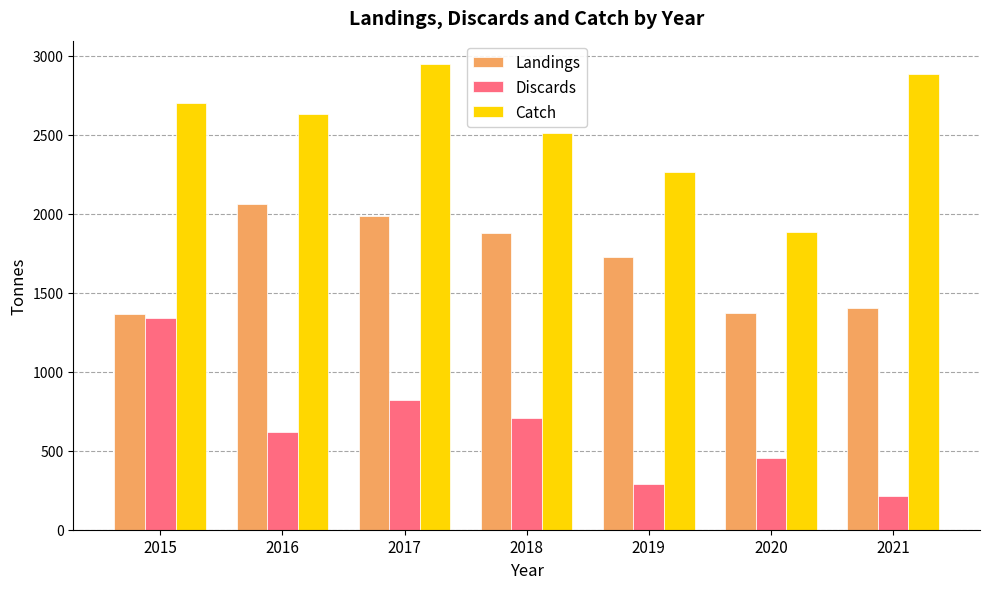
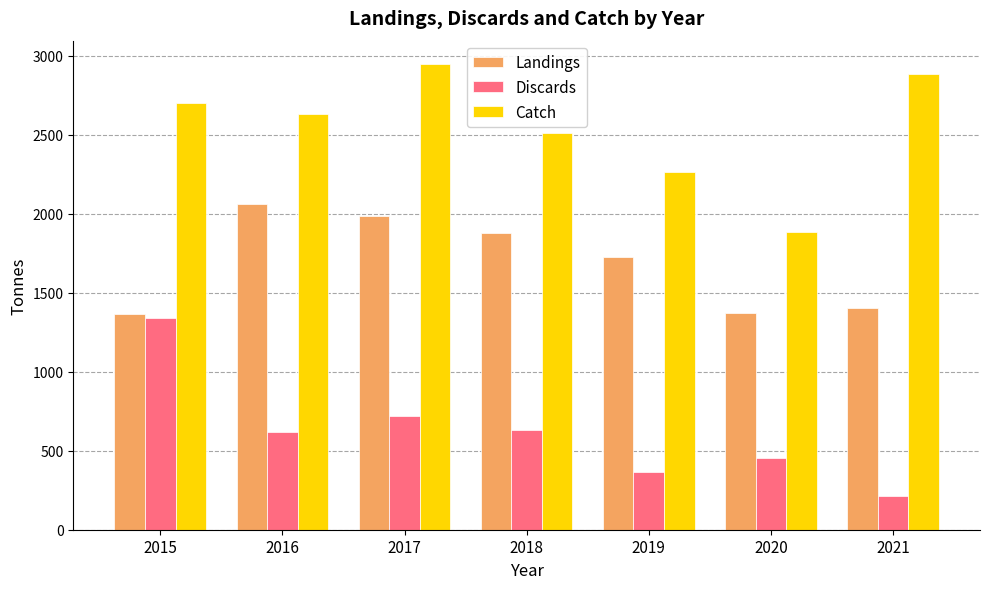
  {
    "Landings": {
      "2015": 1360,
      "2016": 2070,
      "2017": 1990,
      "2018": 1880,
      "2019": 1730,
      "2020": 1370,
      "2021": 1400
    },
    "Discards": {
      "2015": 1340,
      "2016": 620,
-     "2017": 820,
-     "2018": 710,
-     "2019": 290,
+     "2017": 720,
+     "2018": 630,
+     "2019": 370,
      "2020": 460,
      "2021": 210
    },
    "Catch": {
      "2015": 2700,
      "2016": 2630,
      "2017": 2950,
      "2018": 2510,
      "2019": 2270,
      "2020": 1890,
      "2021": 2890
    }
  }
